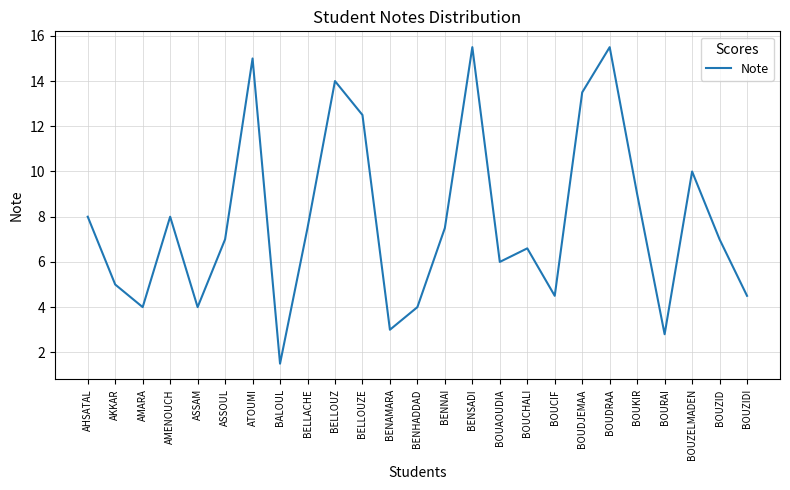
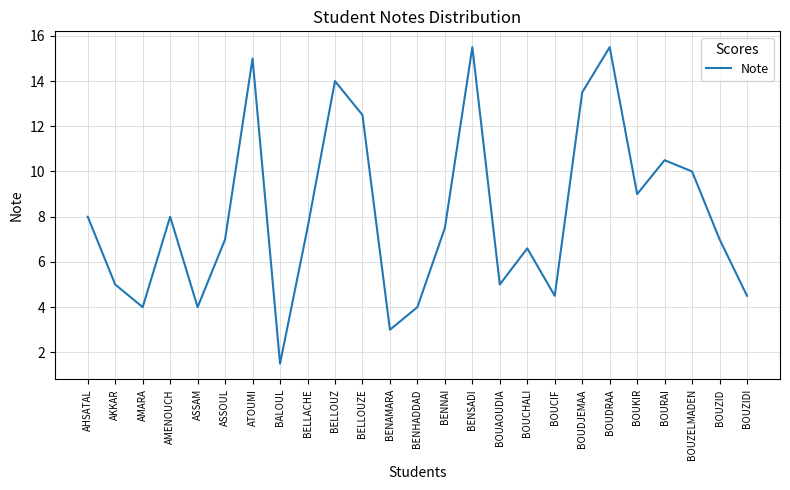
  {
    "AHSATAL": 8.0,
    "AKKAR": 5.0,
    "AMARA": 4.0,
    "AMENOUCH": 8.0,
    "ASSAM": 4.0,
    "ASSOUL": 7.0,
    "ATOUMI": 15.0,
    "BALOUL": 1.5,
    "BELLACHE": 7.5,
    "BELLOUZ": 14.0,
    "BELLOUZE": 12.5,
    "BENAMARA": 3.0,
    "BENHADDAD": 4.0,
    "BENNAI": 7.5,
    "BENSADI": 15.5,
-   "BOUAOUDIA": 6,
+   "BOUAOUDIA": 5,
    "BOUCHALI": 6.6,
    "BOUCIF": 4.5,
    "BOUDJEMAA": 13.5,
    "BOUDRAA": 15.5,
    "BOUKIR": 9.0,
-   "BOURAI": 2.8,
+   "BOURAI": 10.5,
    "BOUZELMADEN": 10.0,
    "BOUZID": 7.0,
    "BOUZIDI": 4.5
  }
